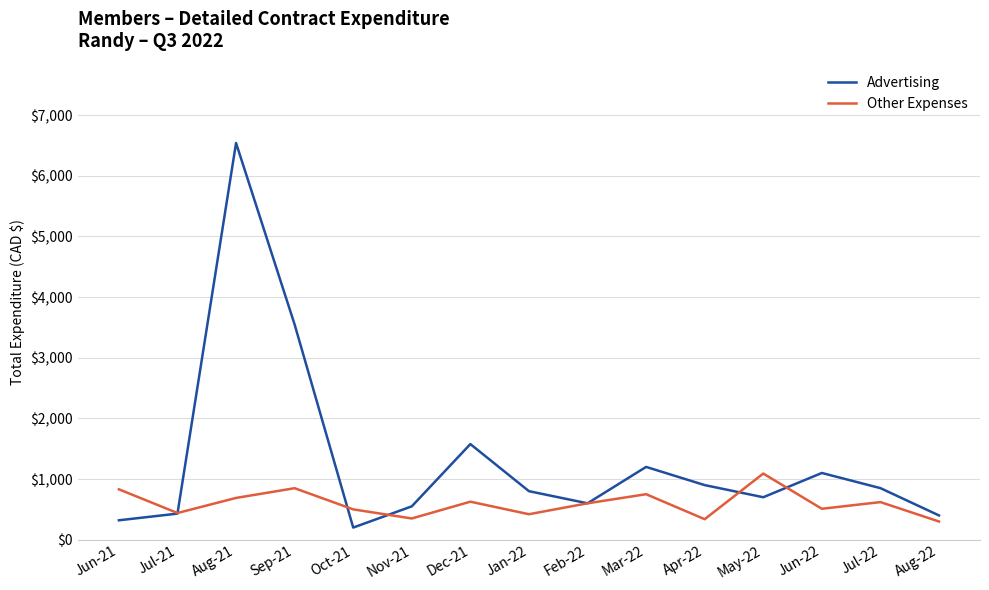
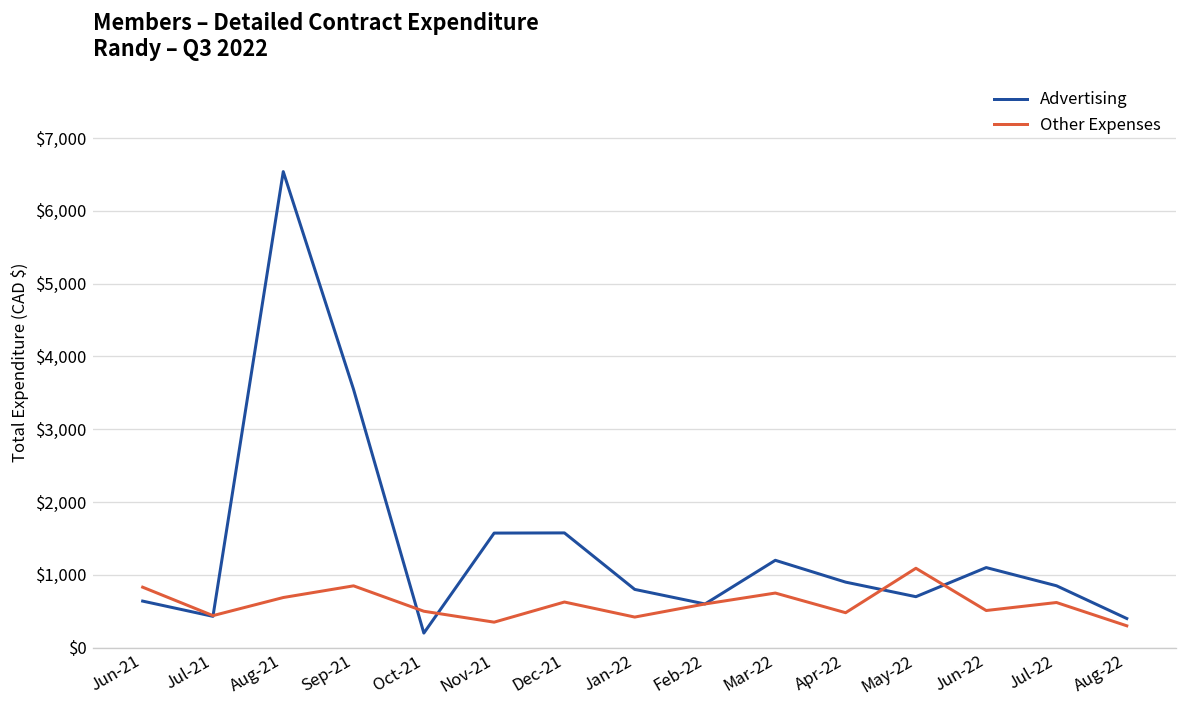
  {
    "Advertising": {
-     "Jun-21": "$300",
+     "Jun-21": "$600",
      "Aug-21": "$6,500",
      "Sep-21": "$3,500",
      "Oct-21": "$200",
-     "Nov-21": "$600",
+     "Nov-21": "$1,600",
      "Dec-21": "$1,600",
      "Jan-22": "$800",
      "Mar-22": "$1,200",
      "Apr-22": "$900",
      "May-22": "$700",
      "Jun-22": "$1,100",
      "Jul-22": "$900",
      "Aug-22": "$400"
    },
    "Other Expenses": {
      "Jun-21": "$800",
      "Aug-21": "$700",
      "Sep-21": "$800",
      "Oct-21": "$500",
      "Nov-21": "$400",
      "Dec-21": "$600",
      "Jan-22": "$400",
      "Mar-22": "$800",
-     "Apr-22": "$300",
+     "Apr-22": "$500",
      "May-22": "$1,100",
      "Jun-22": "$500",
      "Jul-22": "$600",
      "Aug-22": "$300"
    }
  }
